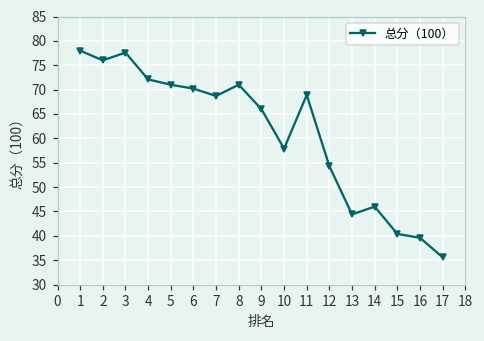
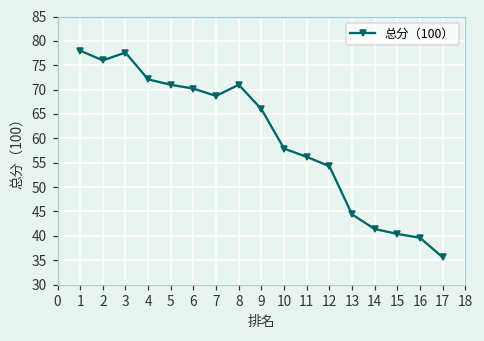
  {
    "1": 78,
    "2": 76,
    "3": 78,
    "4": 72,
    "5": 71,
    "6": 70,
    "7": 69,
    "8": 71,
    "9": 66,
    "10": 58,
-   "11": 69,
+   "11": 56,
    "12": 54,
    "13": 44,
-   "14": 46,
+   "14": 41,
    "15": 40,
    "16": 40,
    "17": 36
  }
